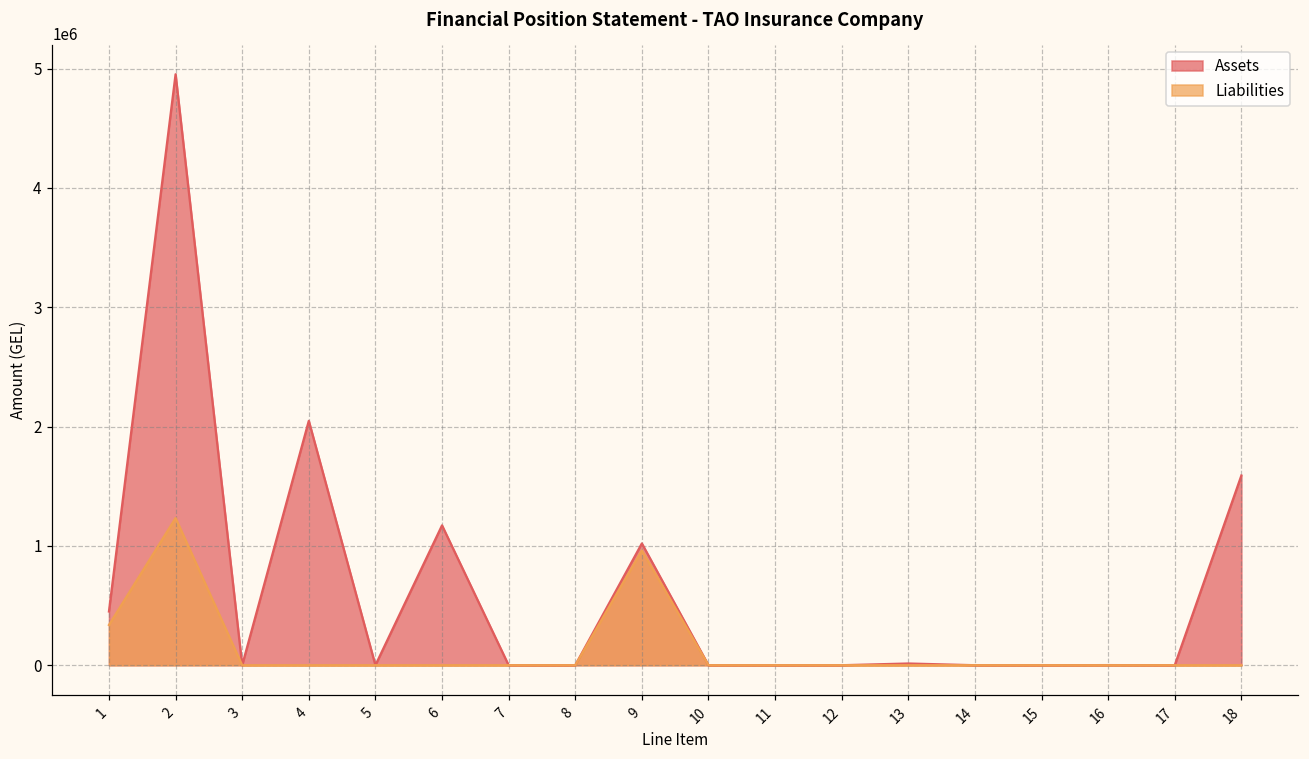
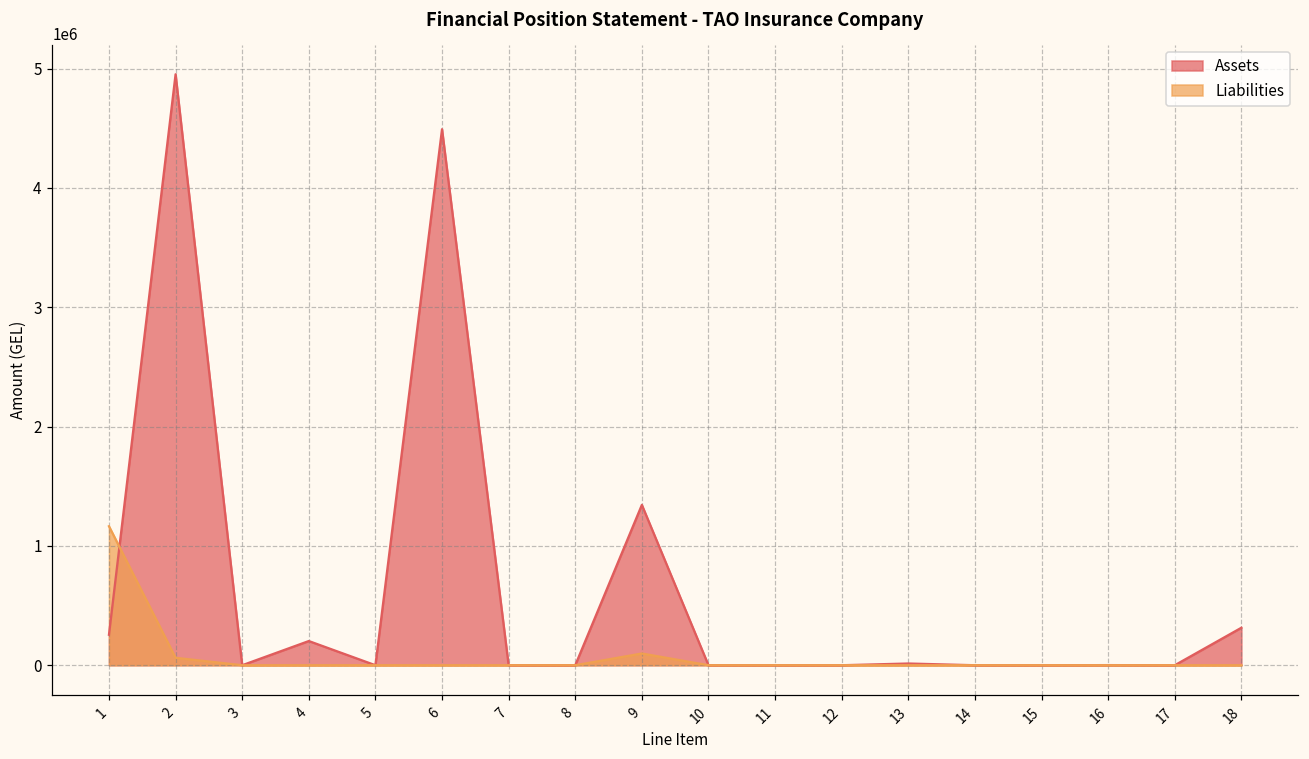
  {
    "Assets": {
-     "1": 450000,
+     "1": 260000,
      "2": 4950000,
-     "4": 2050000,
-     "6": 1170000,
-     "9": 1020000,
-     "18": 1590000
+     "4": 200000,
+     "6": 4490000,
+     "9": 1340000,
+     "18": 310000
    },
    "Liabilities": {
-     "1": 340000,
-     "2": 1230000,
+     "1": 1160000,
+     "2": 60000,
      "4": 0,
      "6": 0,
-     "9": 960000,
+     "9": 100000,
      "18": 0
    }
  }
